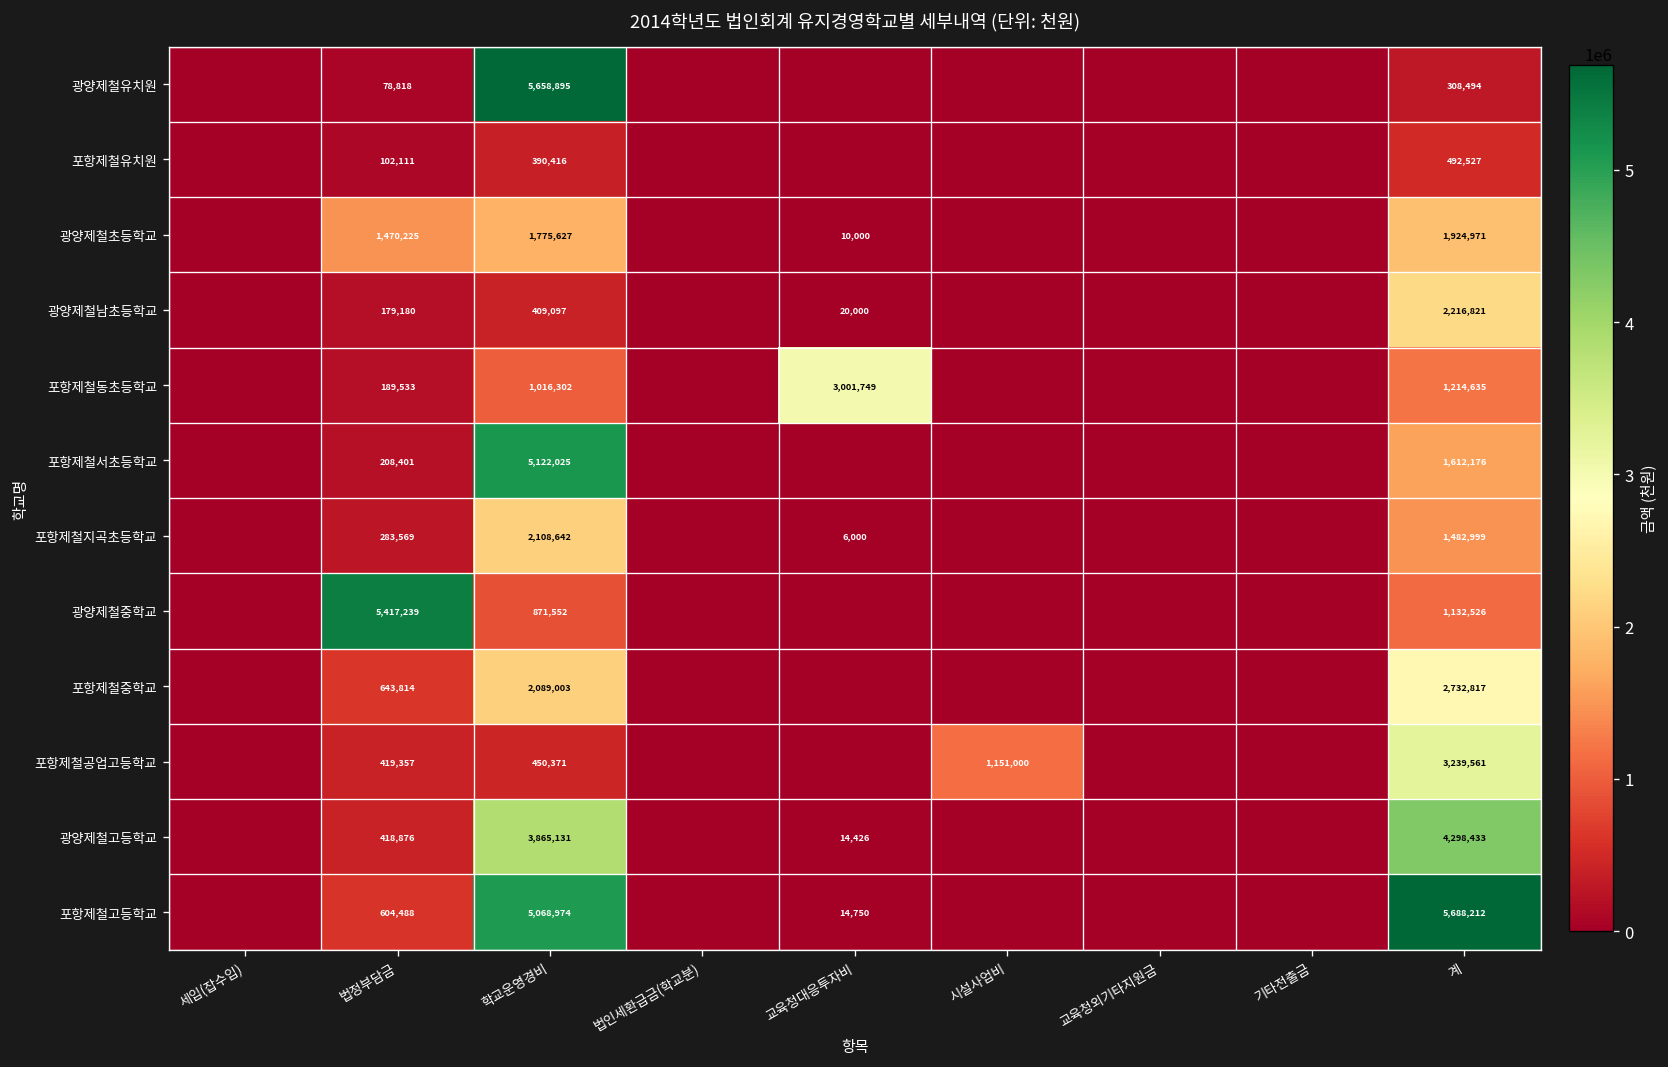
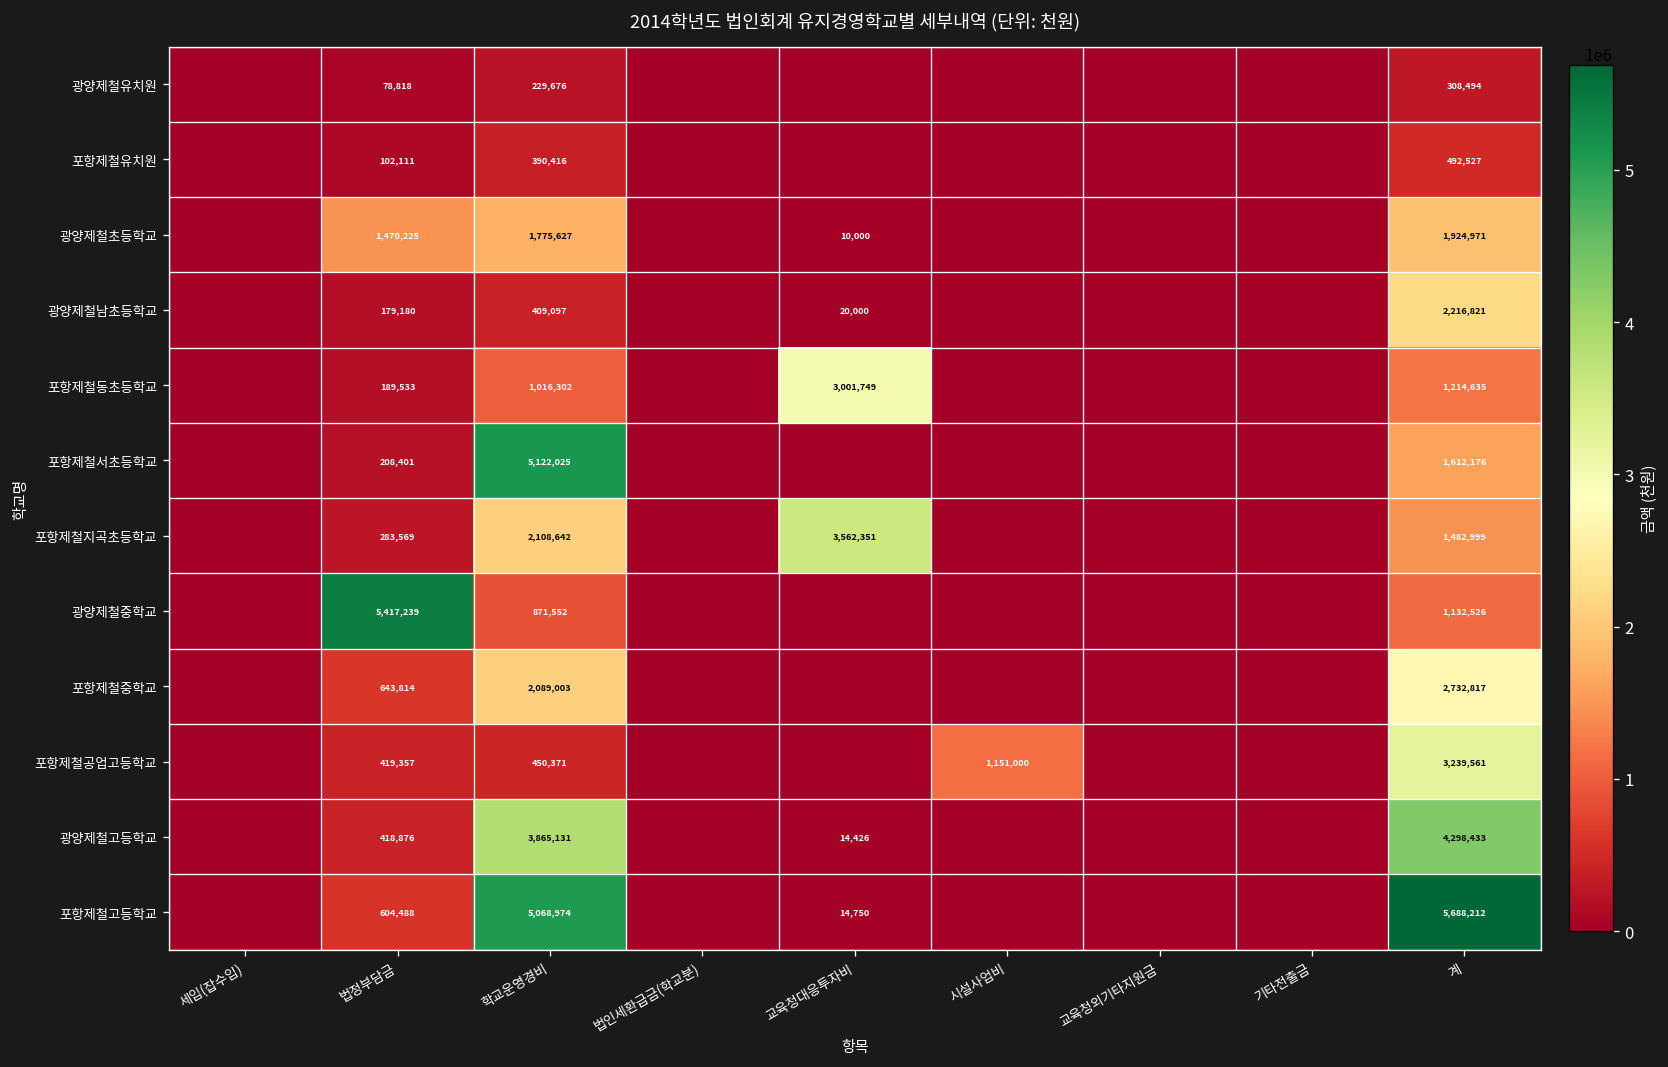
  {
    "광양제철유치원": {
      "법정부담금": "78,818",
-     "학교운영경비": "5,658,895",
+     "학교운영경비": "229,676",
      "계": "308,494"
    },
    "포항제철유치원": {
      "법정부담금": "102,111",
      "학교운영경비": "390,416",
      "계": "492,527"
    },
    "광양제철초등학교": {
      "법정부담금": "1,470,225",
      "학교운영경비": "1,775,627",
      "교육청대응투자비": "10,000",
      "계": "1,924,971"
    },
    "광양제철남초등학교": {
      "법정부담금": "179,180",
      "학교운영경비": "409,097",
      "교육청대응투자비": "20,000",
      "계": "2,216,821"
    },
    "포항제철동초등학교": {
      "법정부담금": "189,533",
      "학교운영경비": "1,016,302",
      "교육청대응투자비": "3,001,749",
      "계": "1,214,635"
    },
    "포항제철서초등학교": {
      "법정부담금": "208,401",
      "학교운영경비": "5,122,025",
      "계": "1,612,176"
    },
    "포항제철지곡초등학교": {
      "법정부담금": "283,569",
      "학교운영경비": "2,108,642",
-     "교육청대응투자비": "6,000",
+     "교육청대응투자비": "3,562,351",
      "계": "1,482,999"
    },
    "광양제철중학교": {
      "법정부담금": "5,417,239",
      "학교운영경비": "871,552",
      "계": "1,132,526"
    },
    "포항제철중학교": {
      "법정부담금": "643,814",
      "학교운영경비": "2,089,003",
      "계": "2,732,817"
    },
    "포항제철공업고등학교": {
      "법정부담금": "419,357",
      "학교운영경비": "450,371",
      "시설사업비": "1,151,000",
      "계": "3,239,561"
    },
    "광양제철고등학교": {
      "법정부담금": "418,876",
      "학교운영경비": "3,865,131",
      "교육청대응투자비": "14,426",
      "계": "4,298,433"
    },
    "포항제철고등학교": {
      "법정부담금": "604,488",
      "학교운영경비": "5,068,974",
      "교육청대응투자비": "14,750",
      "계": "5,688,212"
    }
  }
